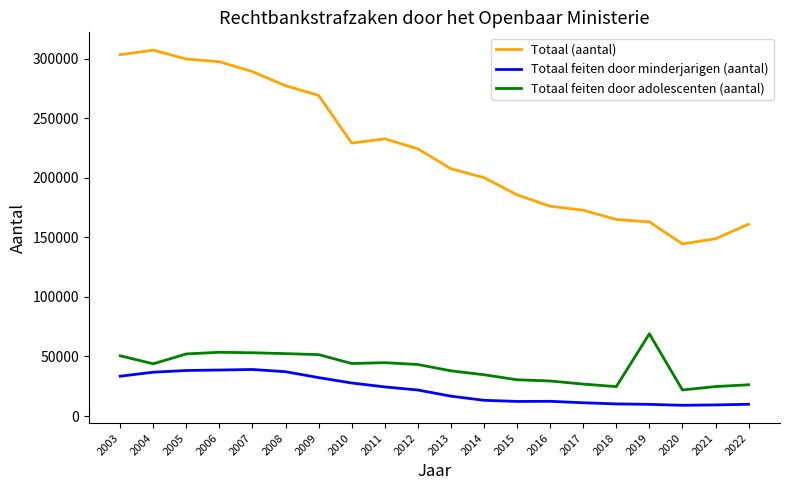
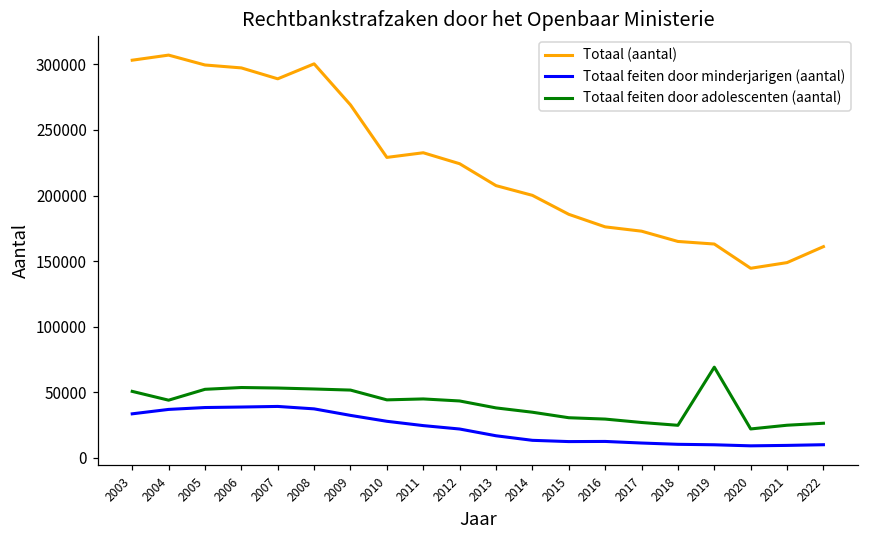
  {
    "Totaal (aantal)": {
      "2003": 303000,
      "2004": 307000,
      "2005": 300000,
      "2006": 297000,
      "2007": 289000,
-     "2008": 277000,
+     "2008": 300000,
      "2009": 269000,
      "2010": 229000,
      "2011": 233000,
      "2012": 224000,
      "2013": 208000,
      "2014": 200000,
      "2015": 186000,
      "2016": 176000,
      "2017": 173000,
      "2018": 165000,
      "2019": 163000,
      "2020": 145000,
      "2021": 149000,
      "2022": 161000
    },
    "Totaal feiten door minderjarigen (aantal)": {
      "2003": 33000,
      "2004": 37000,
      "2005": 38000,
      "2006": 39000,
      "2007": 39000,
      "2008": 37000,
      "2009": 32000,
      "2010": 28000,
      "2011": 24000,
      "2012": 22000,
      "2013": 17000,
      "2014": 13000,
      "2015": 12000,
      "2016": 12000,
      "2017": 11000,
      "2018": 10000,
      "2019": 10000,
      "2020": 9000,
      "2021": 9000,
      "2022": 10000
    },
    "Totaal feiten door adolescenten (aantal)": {
      "2003": 51000,
      "2004": 44000,
      "2005": 52000,
      "2006": 54000,
      "2007": 53000,
      "2008": 52000,
      "2009": 52000,
      "2010": 44000,
      "2011": 45000,
      "2012": 43000,
      "2013": 38000,
      "2014": 35000,
      "2015": 30000,
      "2016": 29000,
      "2017": 27000,
      "2018": 25000,
      "2019": 69000,
      "2020": 22000,
      "2021": 25000,
      "2022": 26000
    }
  }
